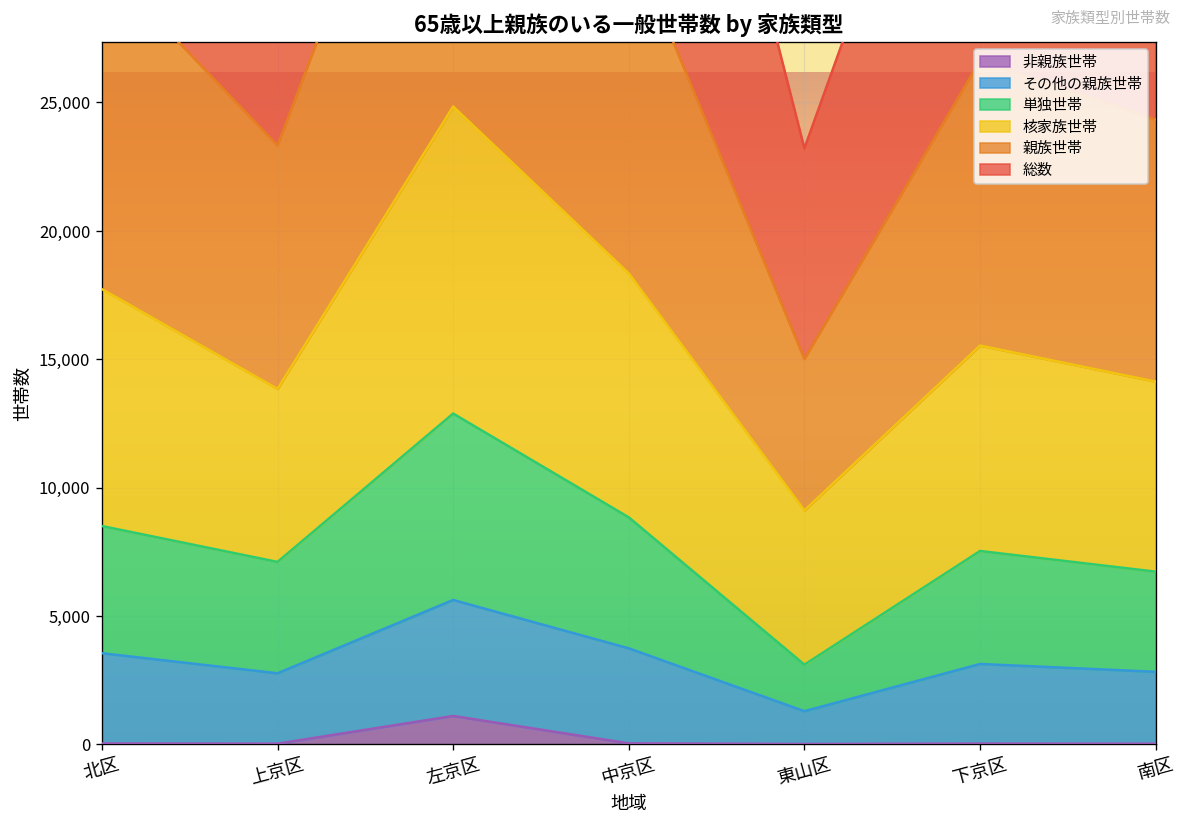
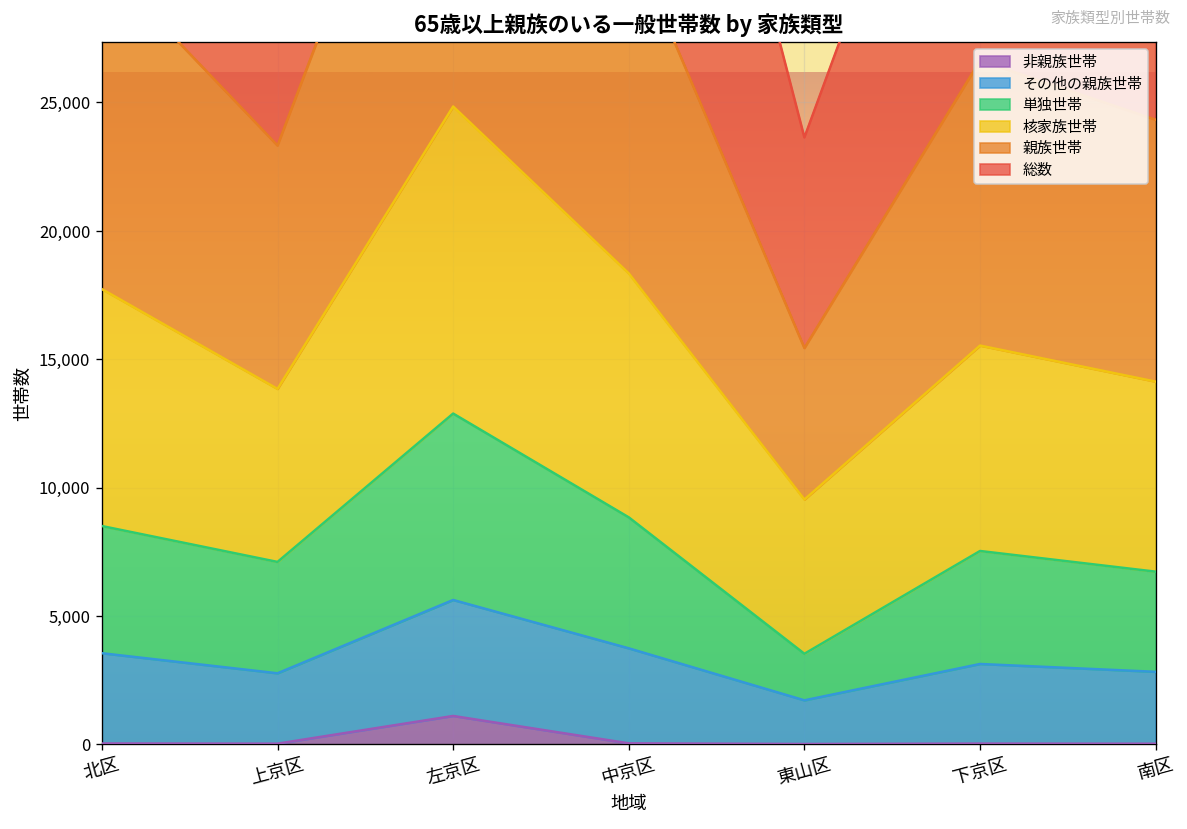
  {
    "非親族世帯": {
      "北区": "0",
      "上京区": "0",
      "左京区": "1,100",
      "中京区": "0",
      "東山区": "0",
      "下京区": "0",
      "南区": "0"
    },
    "その他の親族世帯": {
      "北区": "3,500",
      "上京区": "2,700",
      "左京区": "4,500",
      "中京区": "3,700",
-     "東山区": "1,300",
+     "東山区": "1,700",
      "下京区": "3,100",
      "南区": "2,800"
    },
    "単独世帯": {
      "北区": "5,000",
      "上京区": "4,300",
      "左京区": "7,300",
      "中京区": "5,100",
      "東山区": "1,800",
      "下京区": "4,400",
      "南区": "3,900"
    },
    "核家族世帯": {
      "北区": "9,200",
      "上京区": "6,700",
      "左京区": "12,000",
      "中京区": "9,500",
      "東山区": "6,000",
      "下京区": "8,000",
      "南区": "7,400"
    }
  }
